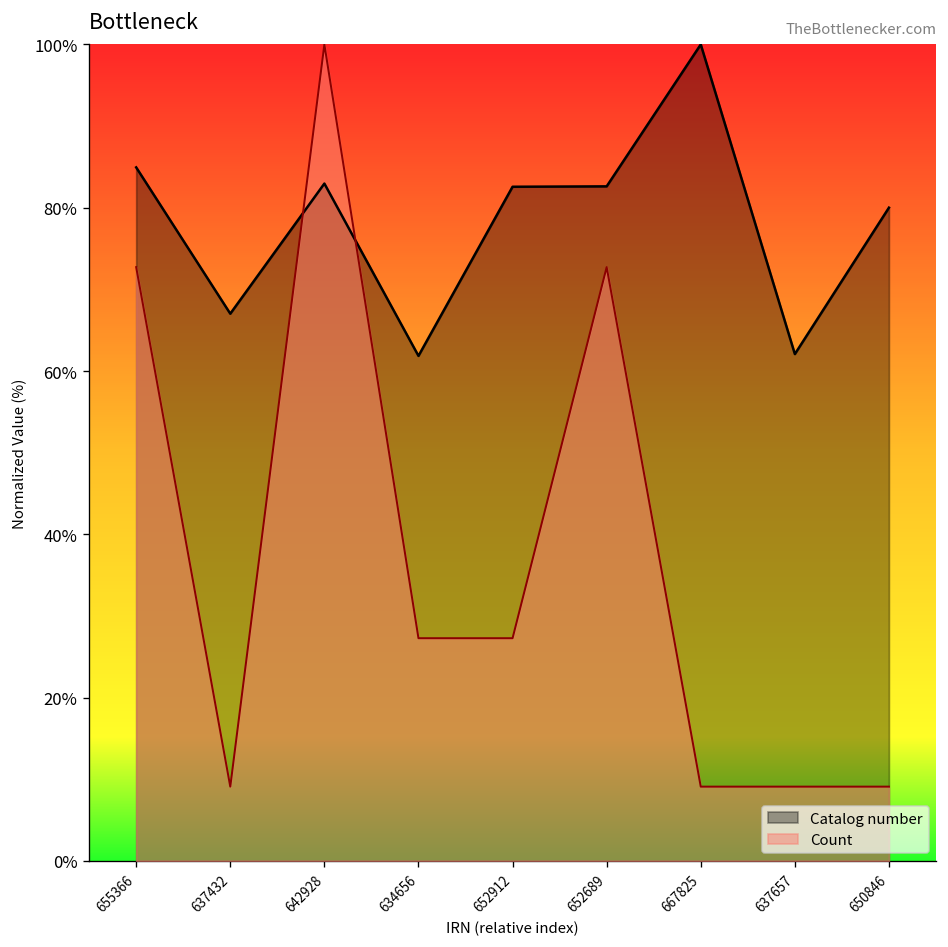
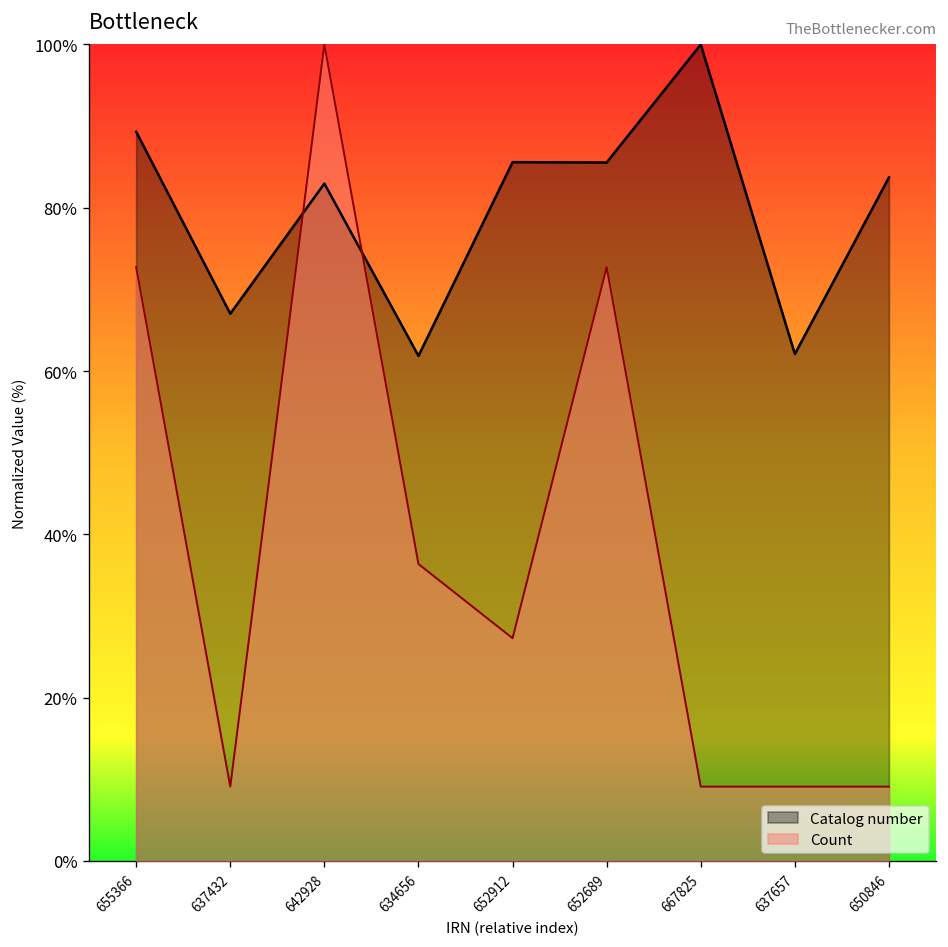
  {
    "Catalog number": {
-     "655366": "85%",
+     "655366": "89%",
      "637432": "67%",
      "642928": "83%",
      "634656": "62%",
-     "652912": "83%",
-     "652689": "83%",
+     "652912": "86%",
+     "652689": "86%",
      "667825": "100%",
      "637657": "62%",
-     "650846": "80%"
+     "650846": "84%"
    },
    "Count": {
      "655366": "73%",
      "637432": "9%",
      "642928": "100%",
-     "634656": "27%",
+     "634656": "36%",
      "652912": "27%",
      "652689": "73%",
      "667825": "9%",
      "637657": "9%",
      "650846": "9%"
    }
  }
